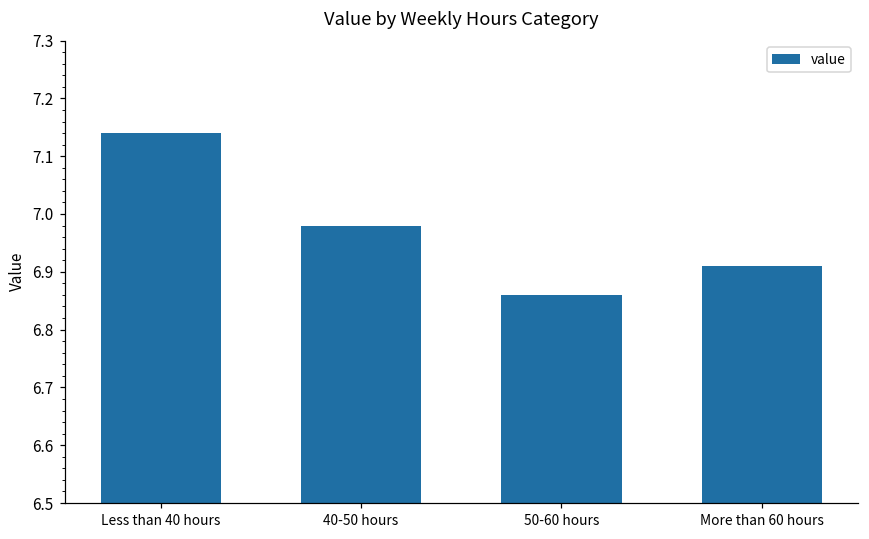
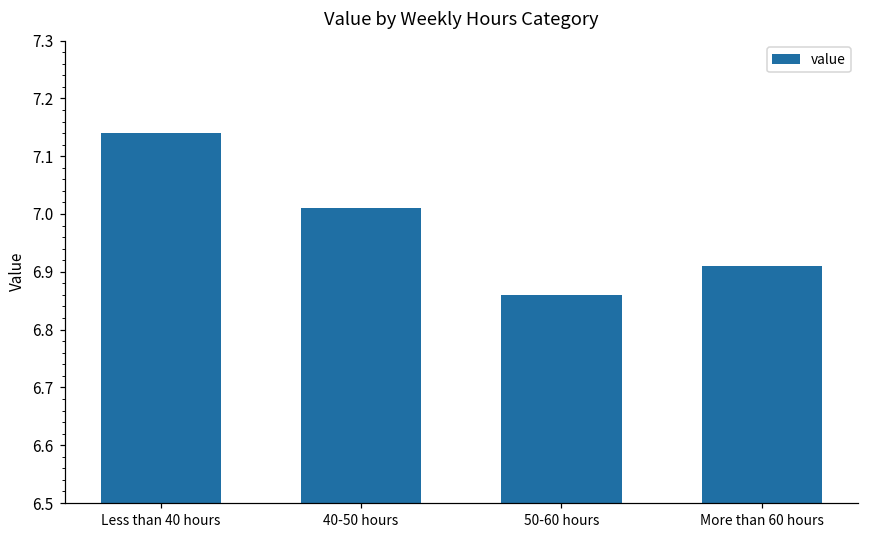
  {
    "Less than 40 hours": 7.14,
-   "40-50 hours": 6.98,
+   "40-50 hours": 7.01,
    "50-60 hours": 6.86,
    "More than 60 hours": 6.91
  }
